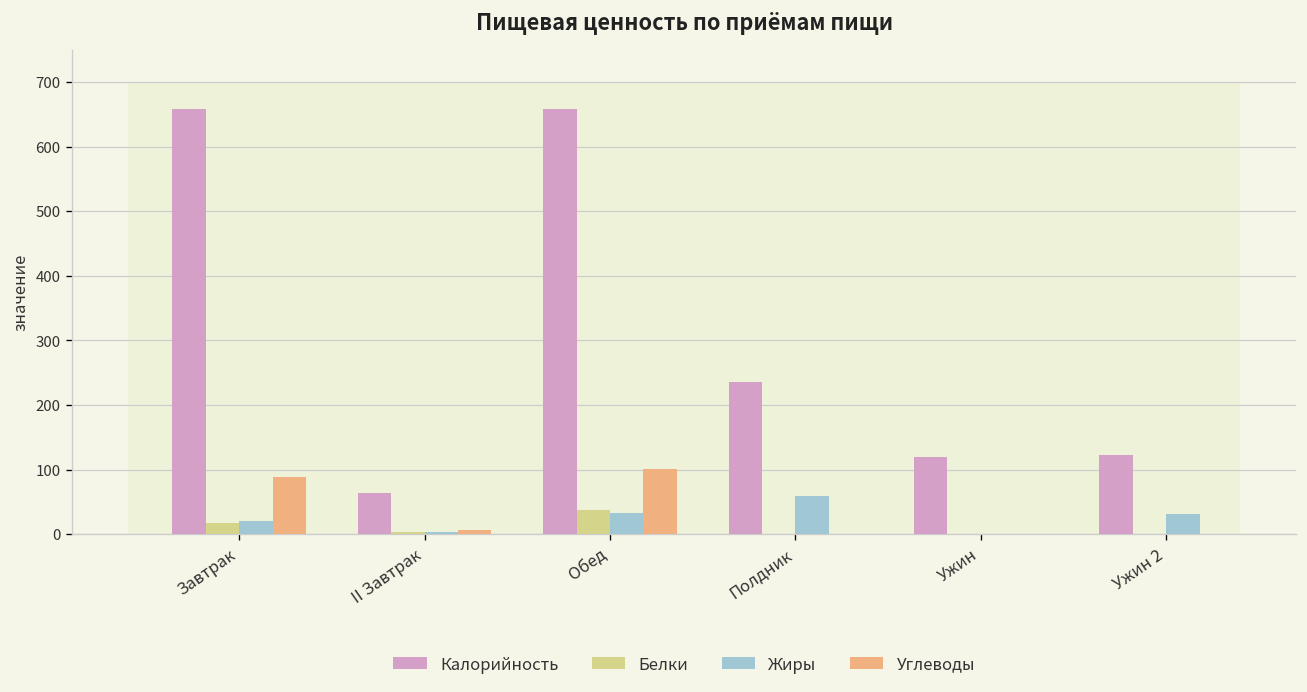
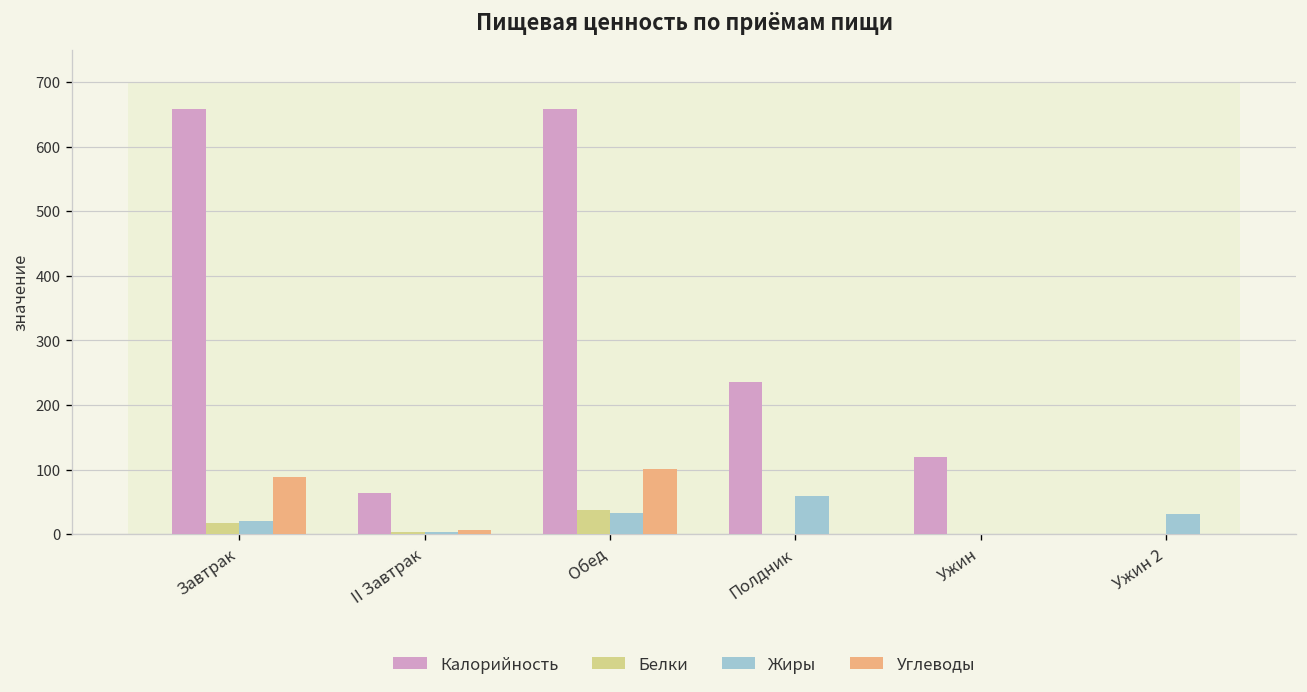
  {
    "Калорийность": {
      "Завтрак": 660,
      "II Завтрак": 60,
      "Обед": 660,
      "Полдник": 240,
      "Ужин": 120,
-     "Ужин 2": 120
+     "Ужин 2": 0
    },
    "Жиры": {
      "Завтрак": 20,
      "Обед": 30,
      "Полдник": 60,
      "Ужин": 0,
      "Ужин 2": 30
    }
  }
